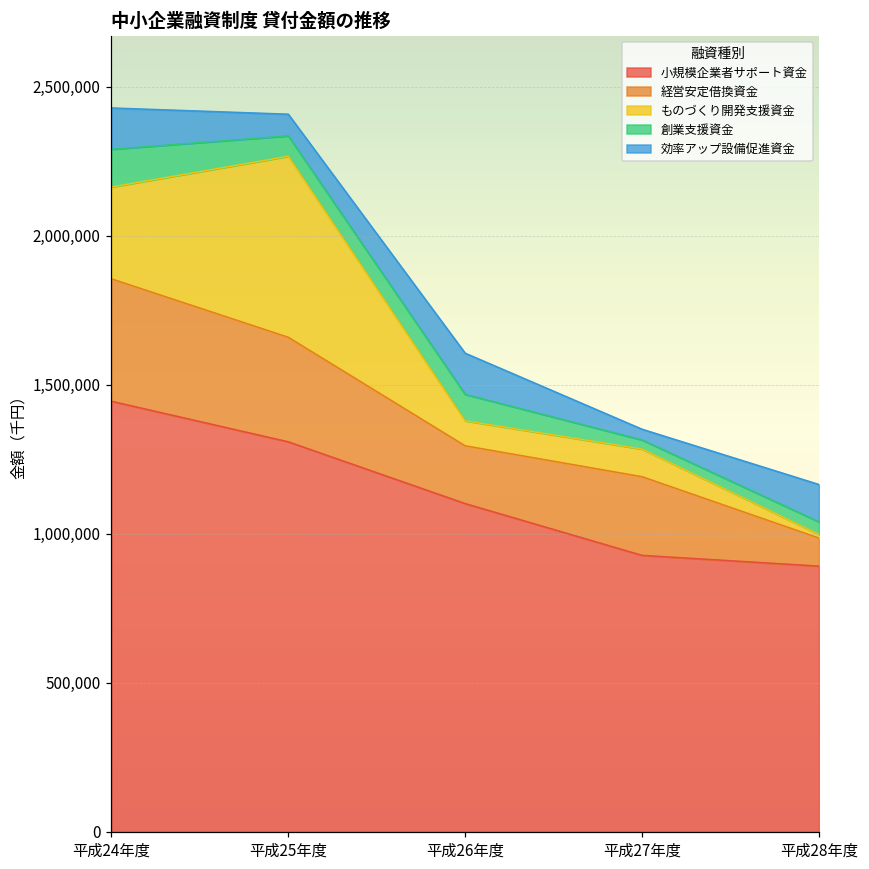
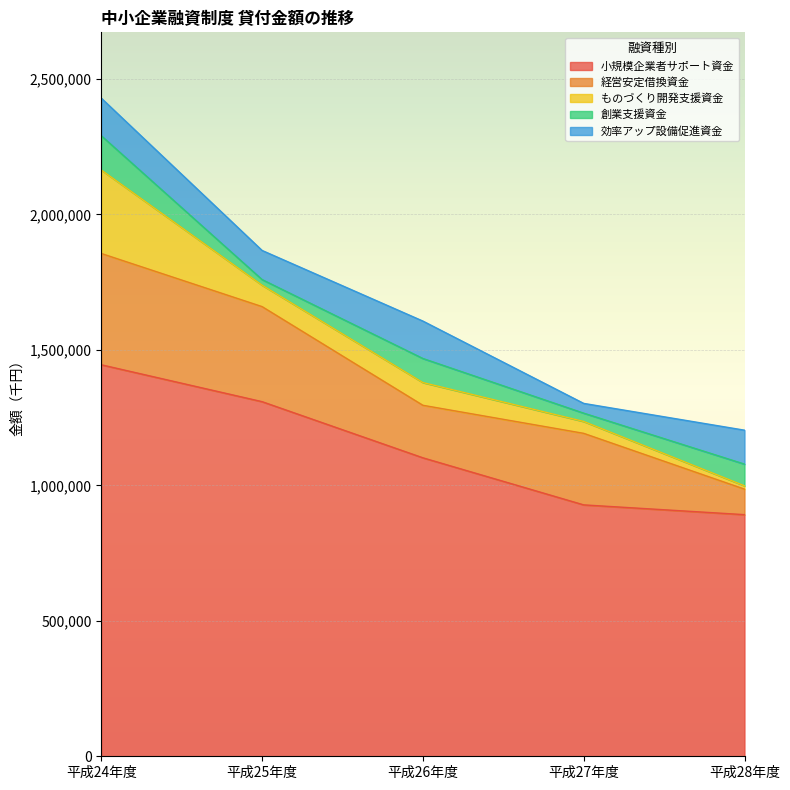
  {
    "ものづくり開発支援資金": {
      "平成24年度": "310,000",
-     "平成25年度": "610,000",
+     "平成25年度": "80,000",
      "平成26年度": "80,000",
-     "平成27年度": "90,000",
+     "平成27年度": "40,000",
      "平成28年度": "10,000"
    },
    "創業支援資金": {
      "平成24年度": "130,000",
-     "平成25年度": "70,000",
+     "平成25年度": "20,000",
      "平成26年度": "90,000",
      "平成27年度": "30,000",
-     "平成28年度": "40,000"
+     "平成28年度": "80,000"
    },
    "効率アップ設備促進資金": {
      "平成24年度": "140,000",
-     "平成25年度": "70,000",
+     "平成25年度": "110,000",
      "平成26年度": "140,000",
      "平成27年度": "40,000",
      "平成28年度": "130,000"
    }
  }
